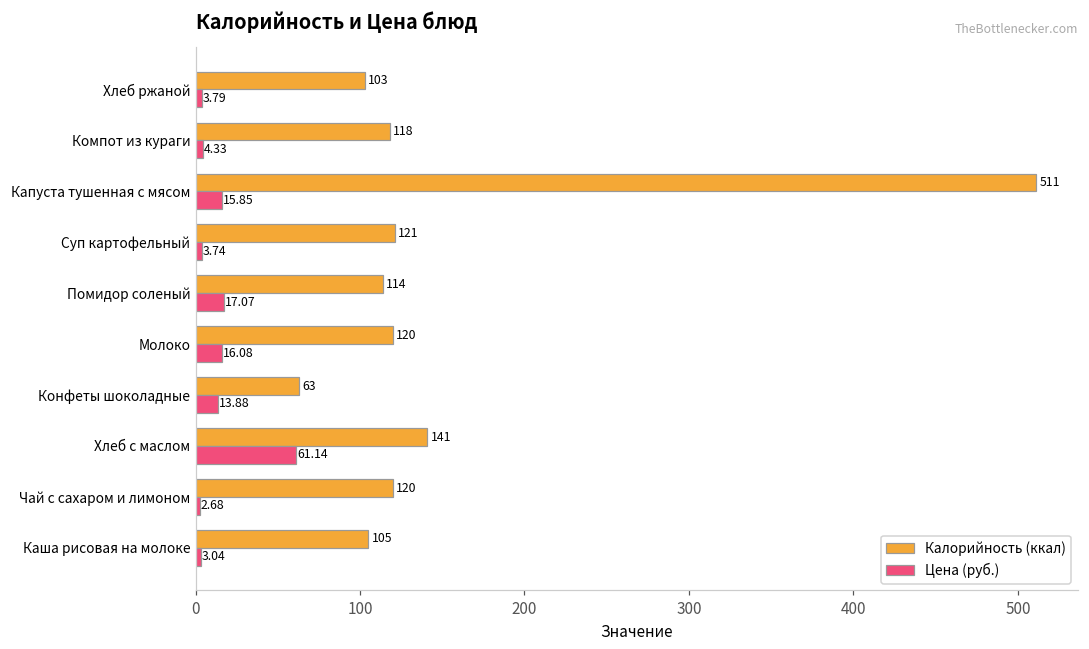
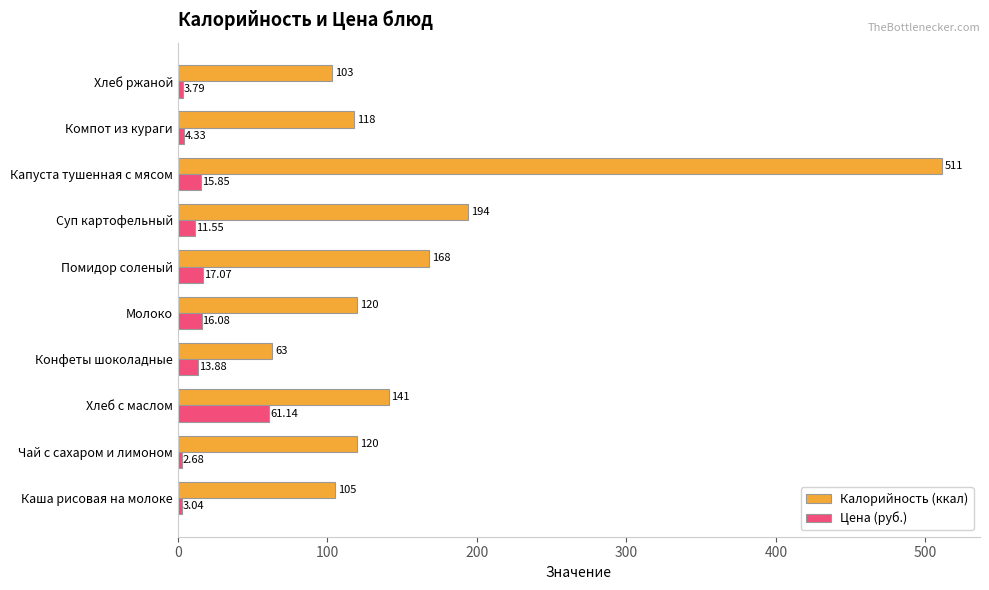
  {
    "Калорийность (ккал)": {
      "Хлеб ржаной": 103,
      "Компот из кураги": 118,
      "Капуста тушенная с мясом": 511,
-     "Суп картофельный": 121,
-     "Помидор соленый": 114,
+     "Суп картофельный": 194,
+     "Помидор соленый": 168,
      "Молоко": 120,
      "Конфеты шоколадные": 63,
      "Хлеб с маслом": 141,
      "Чай с сахаром и лимоном": 120,
      "Каша рисовая на молоке": 105
    },
    "Цена (руб.)": {
      "Хлеб ржаной": 3.79,
      "Компот из кураги": 4.33,
      "Капуста тушенная с мясом": 15.85,
-     "Суп картофельный": 3.74,
+     "Суп картофельный": 11.55,
      "Помидор соленый": 17.07,
      "Молоко": 16.08,
      "Конфеты шоколадные": 13.88,
      "Хлеб с маслом": 61.14,
      "Чай с сахаром и лимоном": 2.68,
      "Каша рисовая на молоке": 3.04
    }
  }
